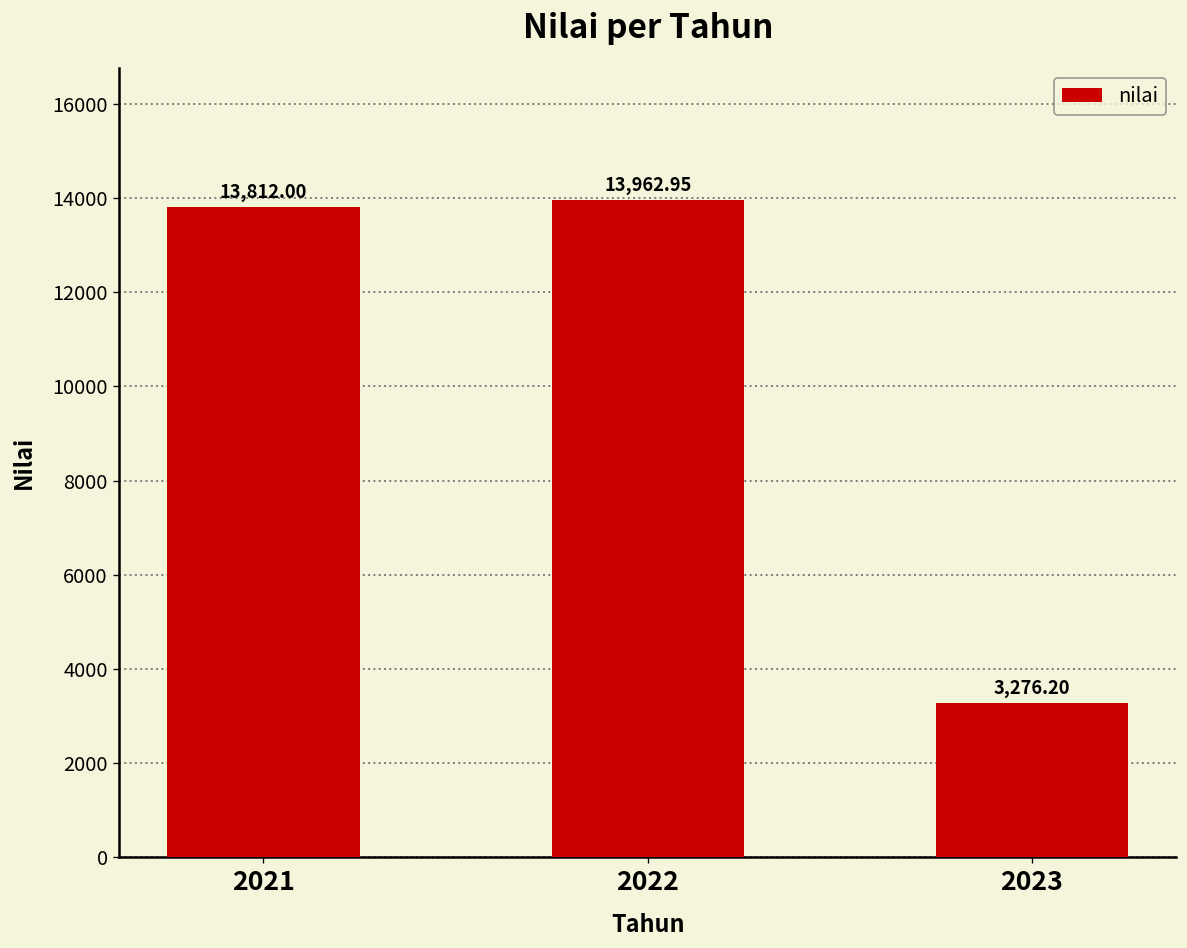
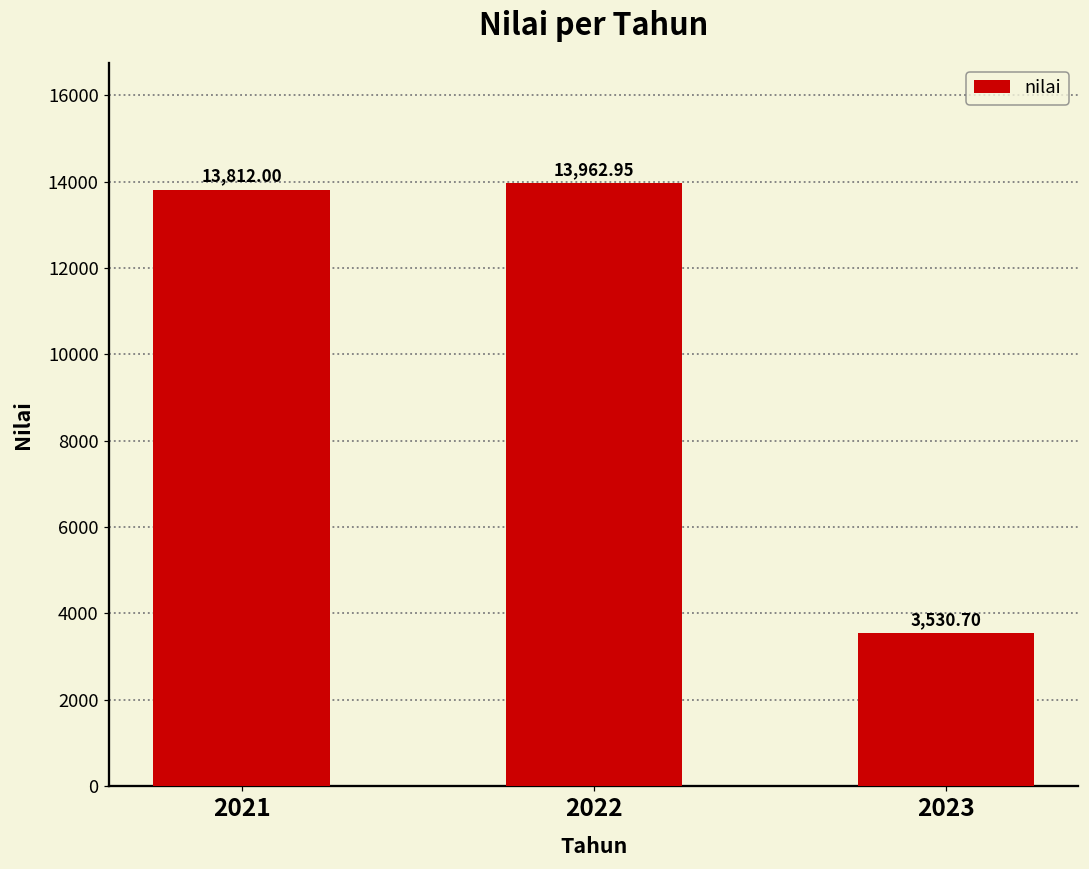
  {
    "2021": "13,812.00",
    "2022": "13,962.95",
-   "2023": "3,276.20"
+   "2023": "3,530.70"
  }
